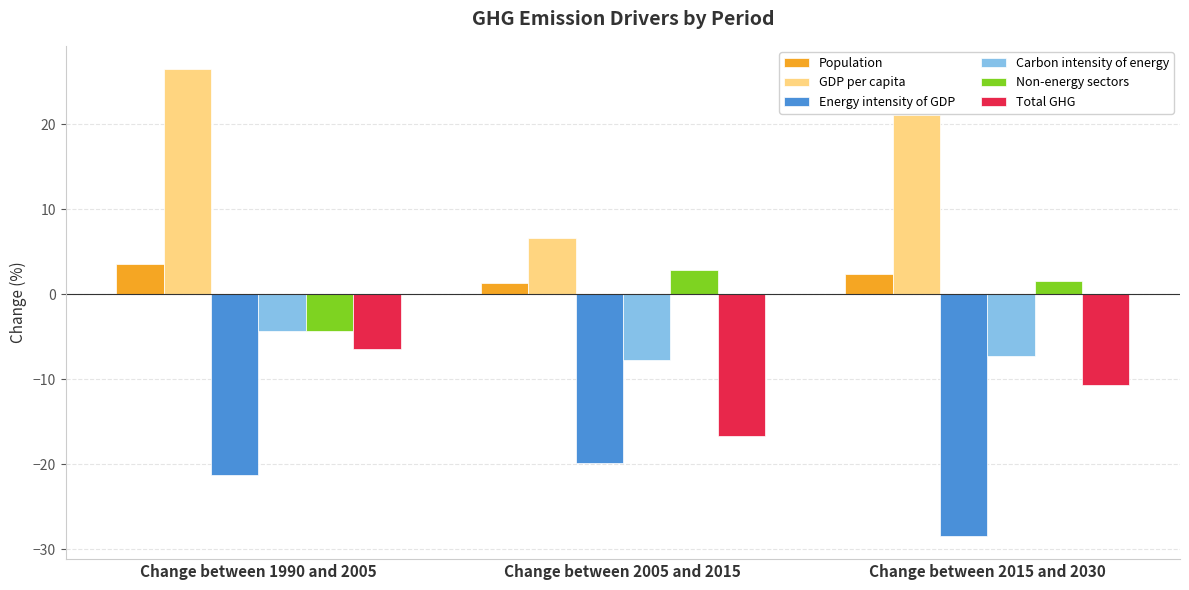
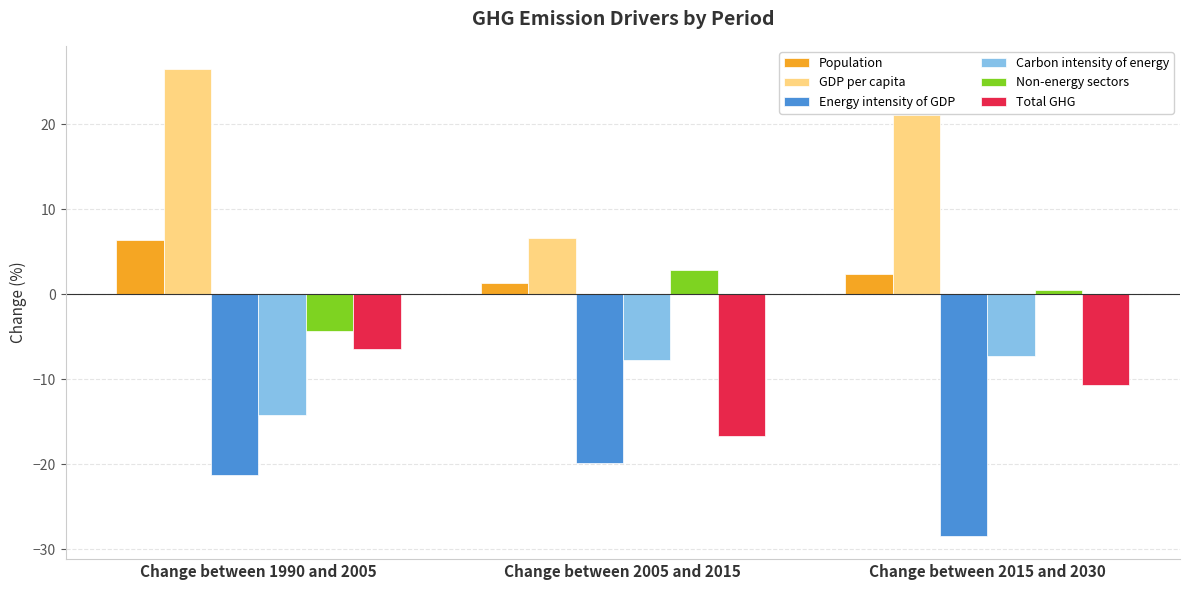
  {
    "Population": {
-     "Change between 1990 and 2005": 4,
+     "Change between 1990 and 2005": 6,
      "Change between 2005 and 2015": 1,
      "Change between 2015 and 2030": 2
    },
    "GDP per capita": {
      "Change between 1990 and 2005": 27,
      "Change between 2005 and 2015": 7,
      "Change between 2015 and 2030": 21
    },
    "Energy intensity of GDP": {
      "Change between 1990 and 2005": -21,
      "Change between 2005 and 2015": -20,
      "Change between 2015 and 2030": -28
    },
    "Carbon intensity of energy": {
-     "Change between 1990 and 2005": -4,
+     "Change between 1990 and 2005": -14,
      "Change between 2005 and 2015": -8,
      "Change between 2015 and 2030": -7
    },
    "Non-energy sectors": {
      "Change between 1990 and 2005": -4,
      "Change between 2005 and 2015": 3,
-     "Change between 2015 and 2030": 2
+     "Change between 2015 and 2030": 1
    },
    "Total GHG": {
      "Change between 1990 and 2005": -6,
      "Change between 2005 and 2015": -17,
      "Change between 2015 and 2030": -11
    }
  }
